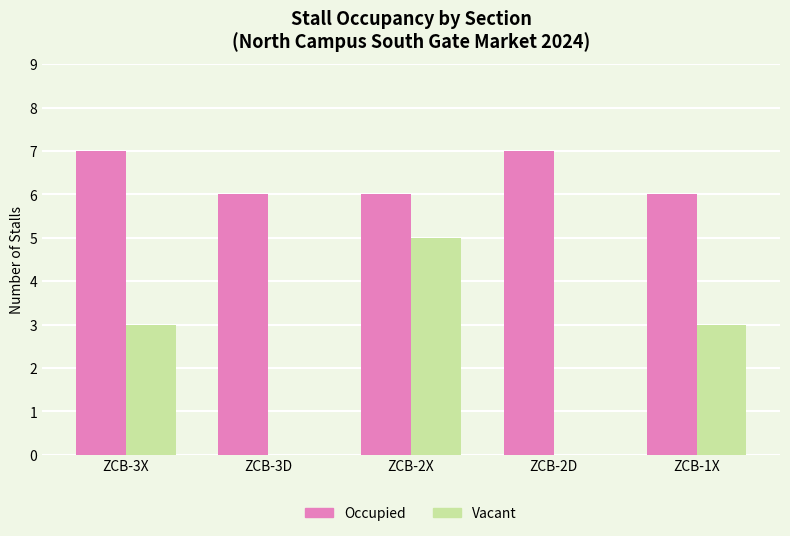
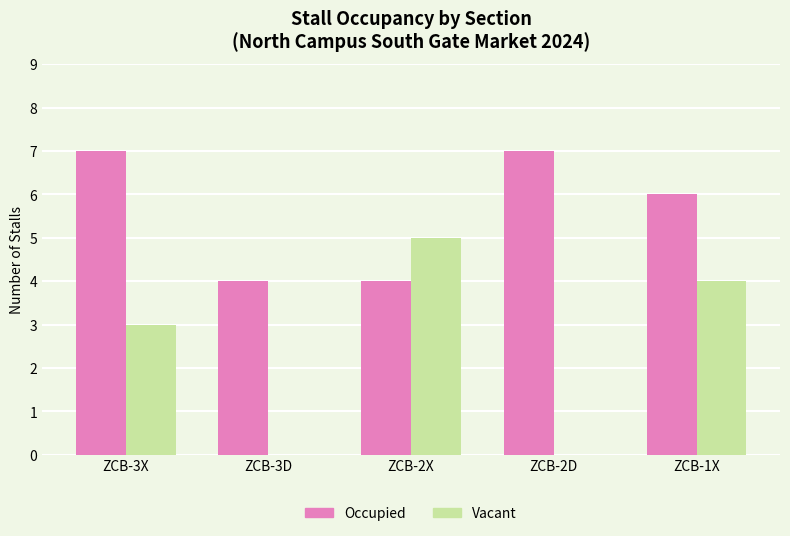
  {
    "Occupied": {
      "ZCB-3X": 7,
-     "ZCB-3D": 6,
-     "ZCB-2X": 6,
+     "ZCB-3D": 4,
+     "ZCB-2X": 4,
      "ZCB-2D": 7,
      "ZCB-1X": 6
    },
    "Vacant": {
      "ZCB-3X": 3,
      "ZCB-3D": 0,
      "ZCB-2X": 5,
      "ZCB-2D": 0,
-     "ZCB-1X": 3
+     "ZCB-1X": 4
    }
  }
